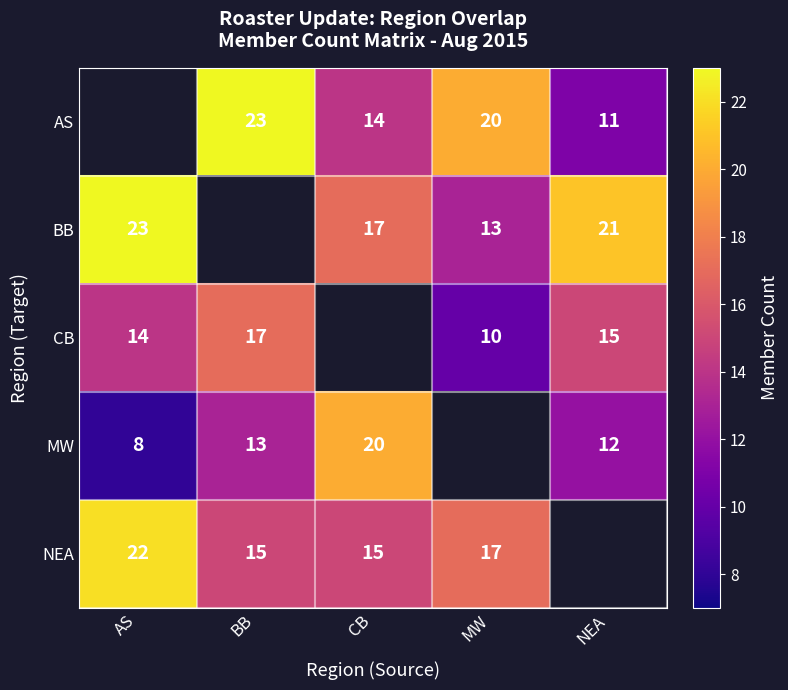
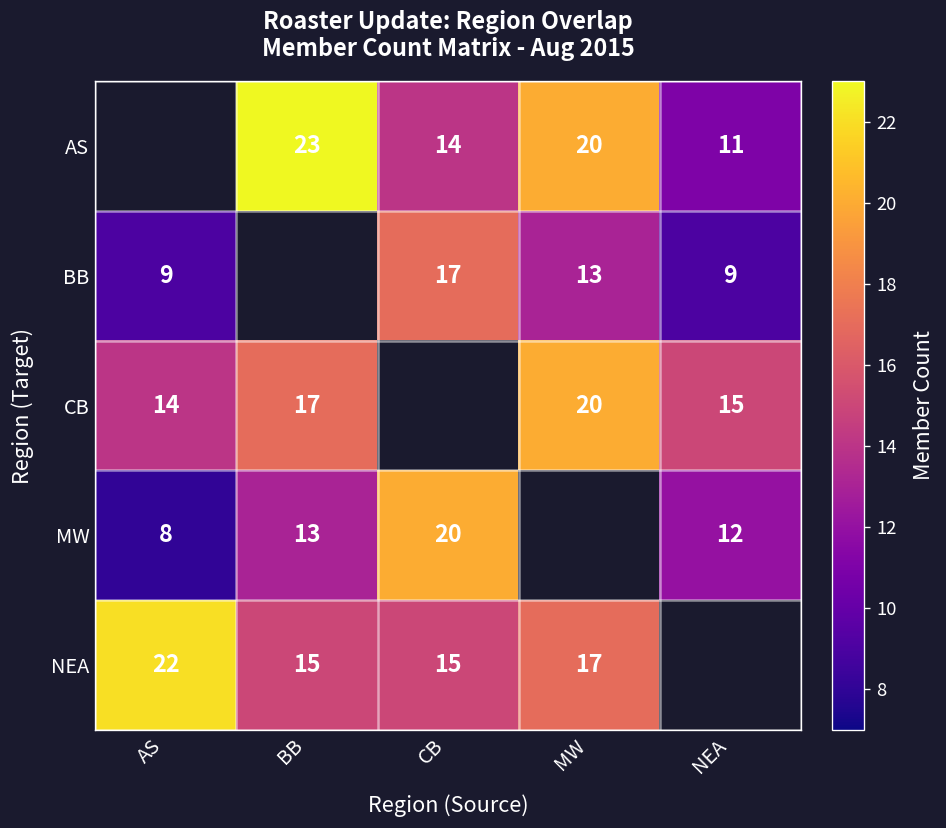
  {
    "AS": {
      "BB": 23,
      "CB": 14,
      "MW": 20,
      "NEA": 11
    },
    "BB": {
-     "AS": 23,
+     "AS": 9,
      "CB": 17,
      "MW": 13,
-     "NEA": 21
+     "NEA": 9
    },
    "CB": {
      "AS": 14,
      "BB": 17,
-     "MW": 10,
+     "MW": 20,
      "NEA": 15
    },
    "MW": {
      "AS": 8,
      "BB": 13,
      "CB": 20,
      "NEA": 12
    },
    "NEA": {
      "AS": 22,
      "BB": 15,
      "CB": 15,
      "MW": 17
    }
  }
